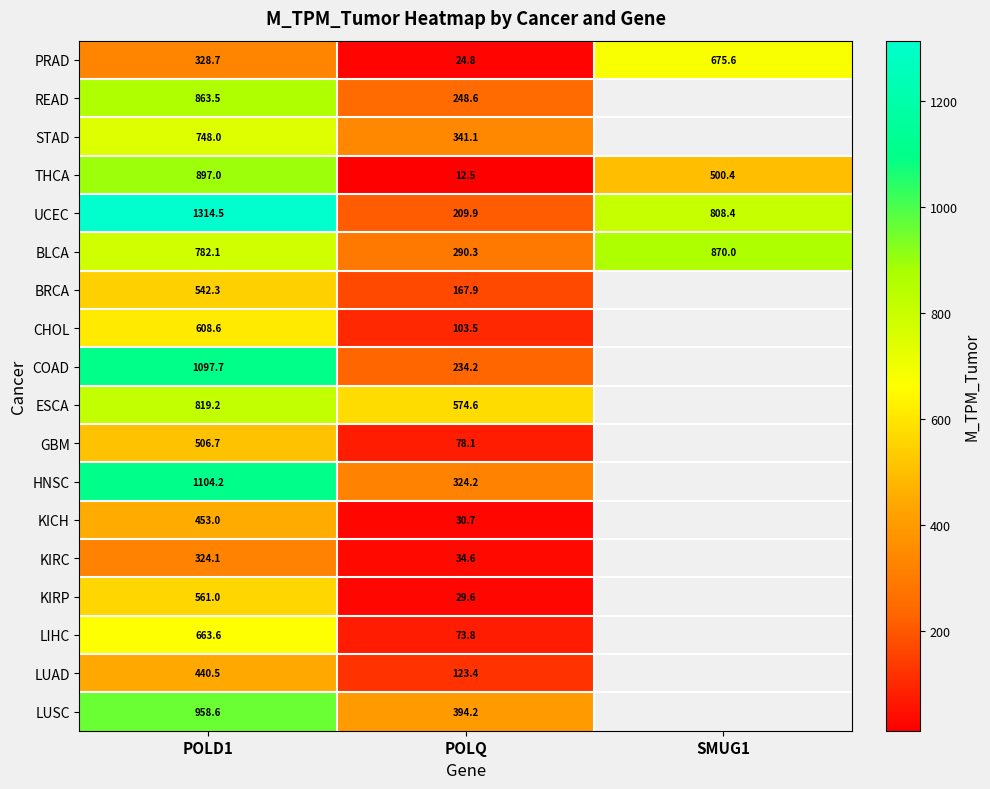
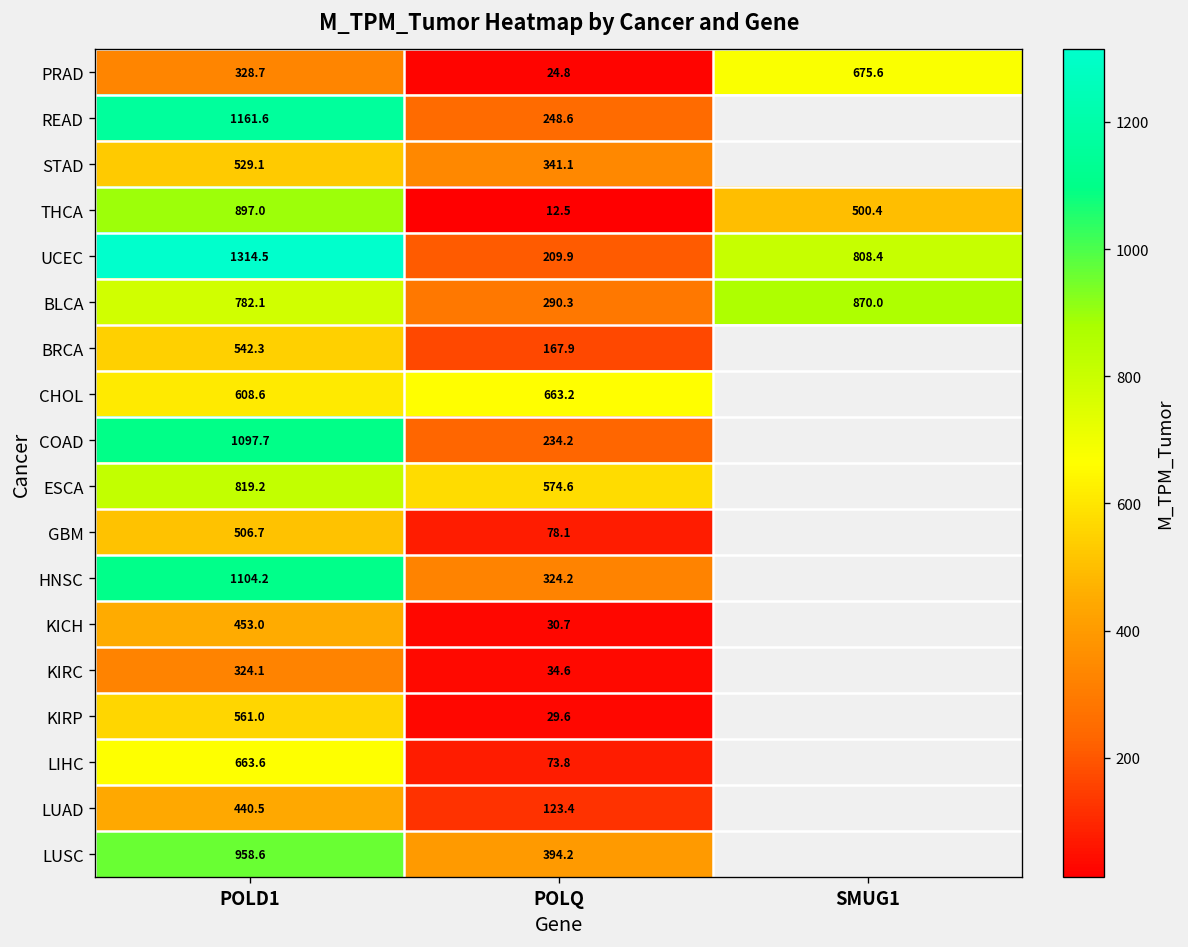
  {
    "PRAD": {
      "POLD1": 328.7,
      "POLQ": 24.8,
      "SMUG1": 675.6
    },
    "READ": {
-     "POLD1": 863.5,
+     "POLD1": 1161.6,
      "POLQ": 248.6
    },
    "STAD": {
-     "POLD1": 748.0,
+     "POLD1": 529.1,
      "POLQ": 341.1
    },
    "THCA": {
      "POLD1": 897.0,
      "POLQ": 12.5,
      "SMUG1": 500.4
    },
    "UCEC": {
      "POLD1": 1314.5,
      "POLQ": 209.9,
      "SMUG1": 808.4
    },
    "BLCA": {
      "POLD1": 782.1,
      "POLQ": 290.3,
      "SMUG1": 870.0
    },
    "BRCA": {
      "POLD1": 542.3,
      "POLQ": 167.9
    },
    "CHOL": {
      "POLD1": 608.6,
-     "POLQ": 103.5
+     "POLQ": 663.2
    },
    "COAD": {
      "POLD1": 1097.7,
      "POLQ": 234.2
    },
    "ESCA": {
      "POLD1": 819.2,
      "POLQ": 574.6
    },
    "GBM": {
      "POLD1": 506.7,
      "POLQ": 78.1
    },
    "HNSC": {
      "POLD1": 1104.2,
      "POLQ": 324.2
    },
    "KICH": {
      "POLD1": 453.0,
      "POLQ": 30.7
    },
    "KIRC": {
      "POLD1": 324.1,
      "POLQ": 34.6
    },
    "KIRP": {
      "POLD1": 561.0,
      "POLQ": 29.6
    },
    "LIHC": {
      "POLD1": 663.6,
      "POLQ": 73.8
    },
    "LUAD": {
      "POLD1": 440.5,
      "POLQ": 123.4
    },
    "LUSC": {
      "POLD1": 958.6,
      "POLQ": 394.2
    }
  }
